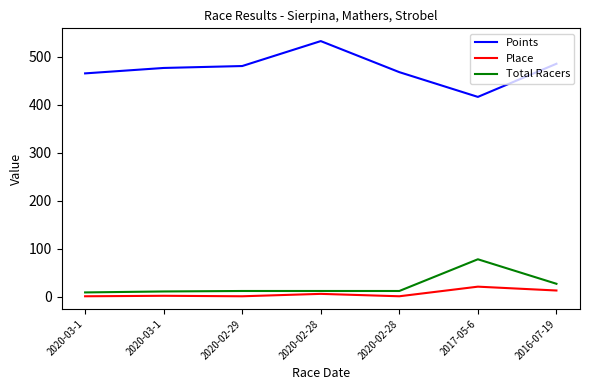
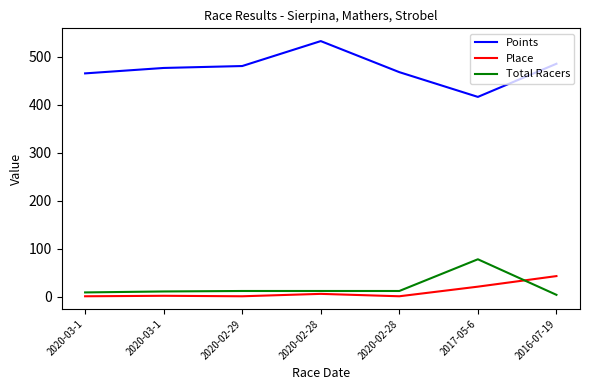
  {
    "Points": {
      "2020-02-29": 480,
      "2017-05-6": 420
    },
    "Place": {
      "2020-02-29": 0,
      "2017-05-6": 20,
-     "2016-07-19": 10
+     "2016-07-19": 40
    },
    "Total Racers": {
      "2020-02-29": 10,
      "2017-05-6": 80,
-     "2016-07-19": 30
+     "2016-07-19": 0
    }
  }
